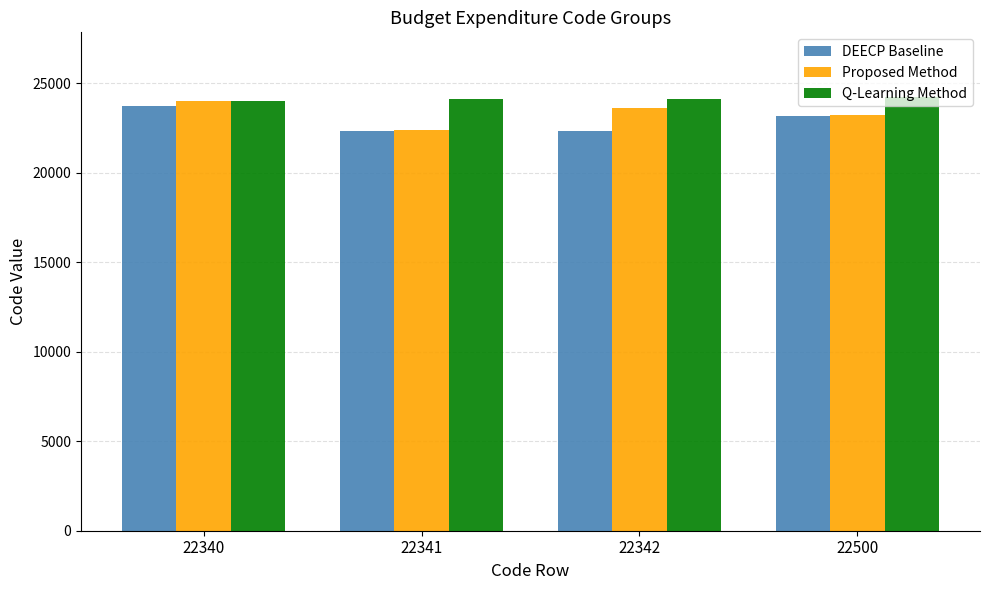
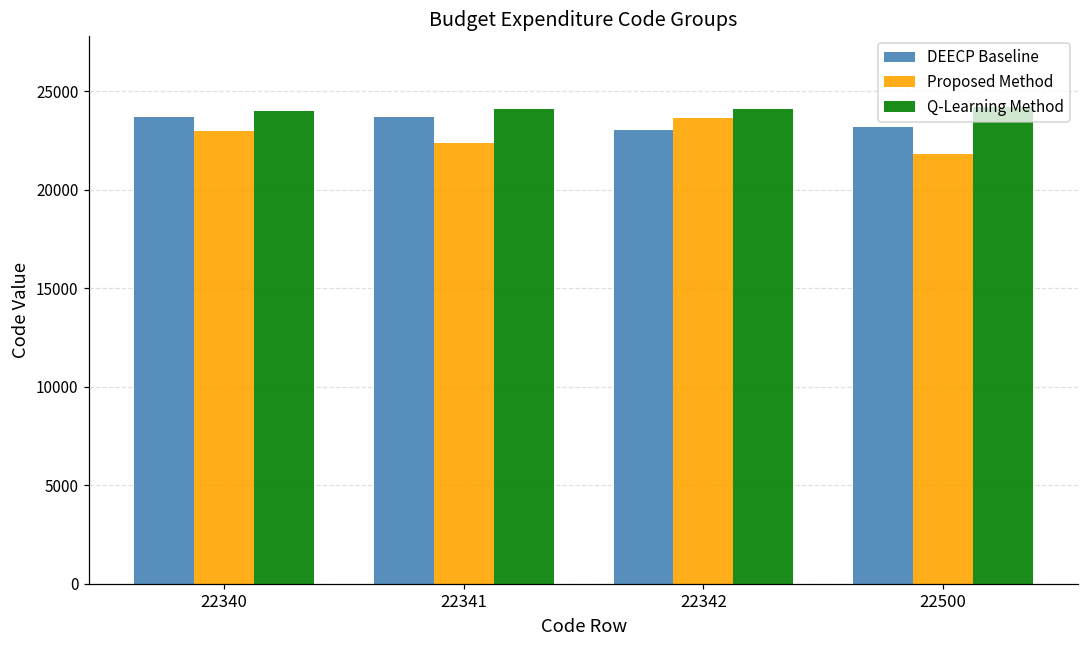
  {
    "DEECP Baseline": {
      "22340": 23700,
-     "22341": 22300,
-     "22342": 22300,
+     "22341": 23700,
+     "22342": 23000,
      "22500": 23200
    },
    "Proposed Method": {
-     "22340": 24000,
+     "22340": 23000,
      "22341": 22400,
      "22342": 23600,
-     "22500": 23200
+     "22500": 21800
    },
    "Q-Learning Method": {
      "22340": 24000,
      "22341": 24100,
      "22342": 24100
    }
  }
